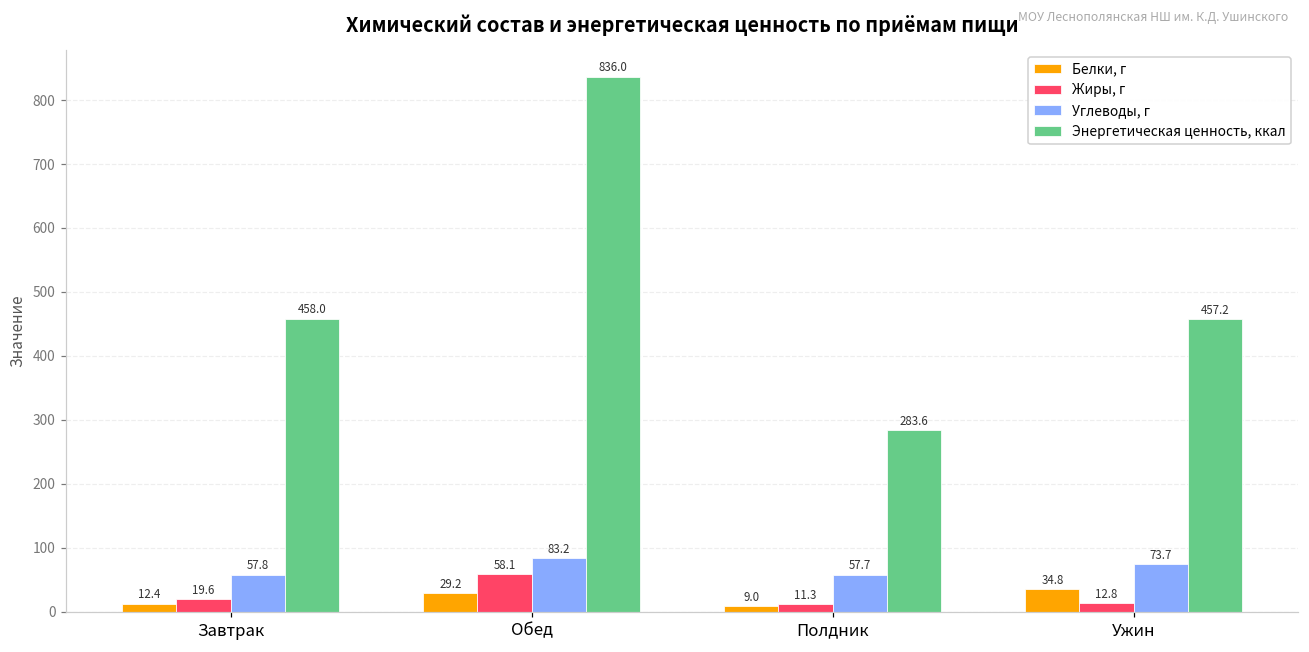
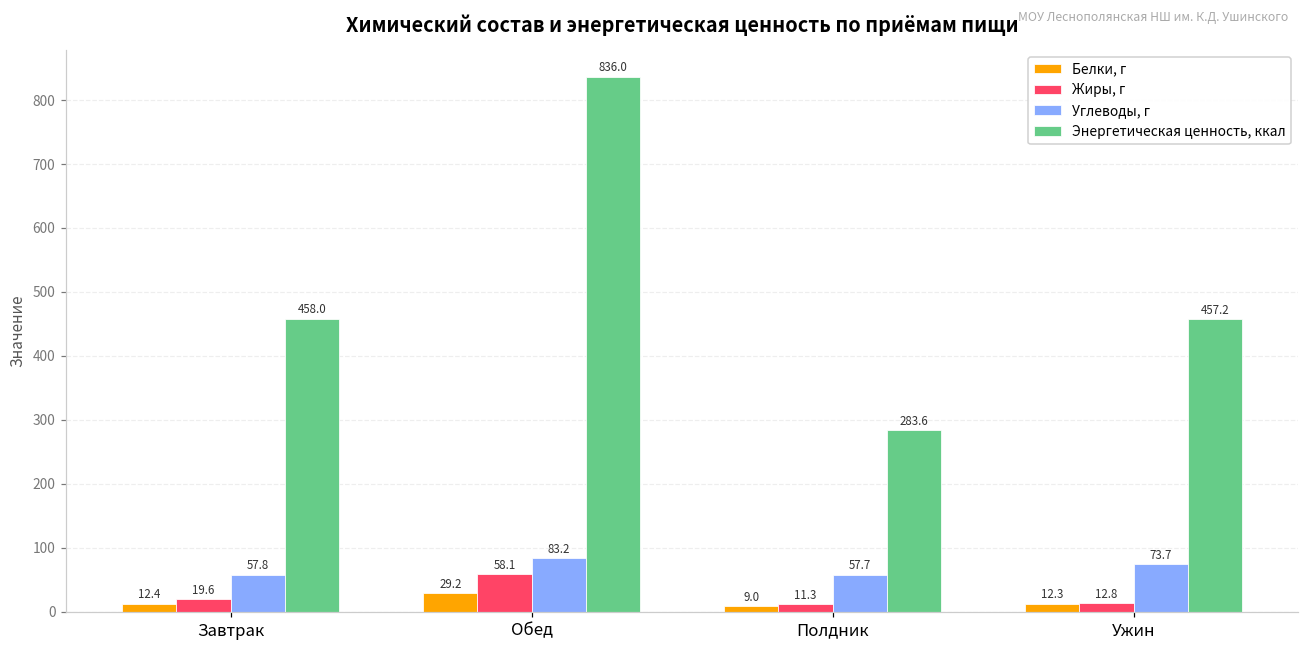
  {
    "Белки, г": {
      "Завтрак": 12.4,
      "Обед": 29.2,
      "Полдник": 9.0,
-     "Ужин": 34.8
+     "Ужин": 12.3
    },
    "Жиры, г": {
      "Завтрак": 19.6,
      "Обед": 58.1,
      "Полдник": 11.3,
      "Ужин": 12.8
    },
    "Углеводы, г": {
      "Завтрак": 57.8,
      "Обед": 83.2,
      "Полдник": 57.7,
      "Ужин": 73.7
    },
    "Энергетическая ценность, ккал": {
      "Завтрак": 458.0,
      "Обед": 836.0,
      "Полдник": 283.6,
      "Ужин": 457.2
    }
  }
